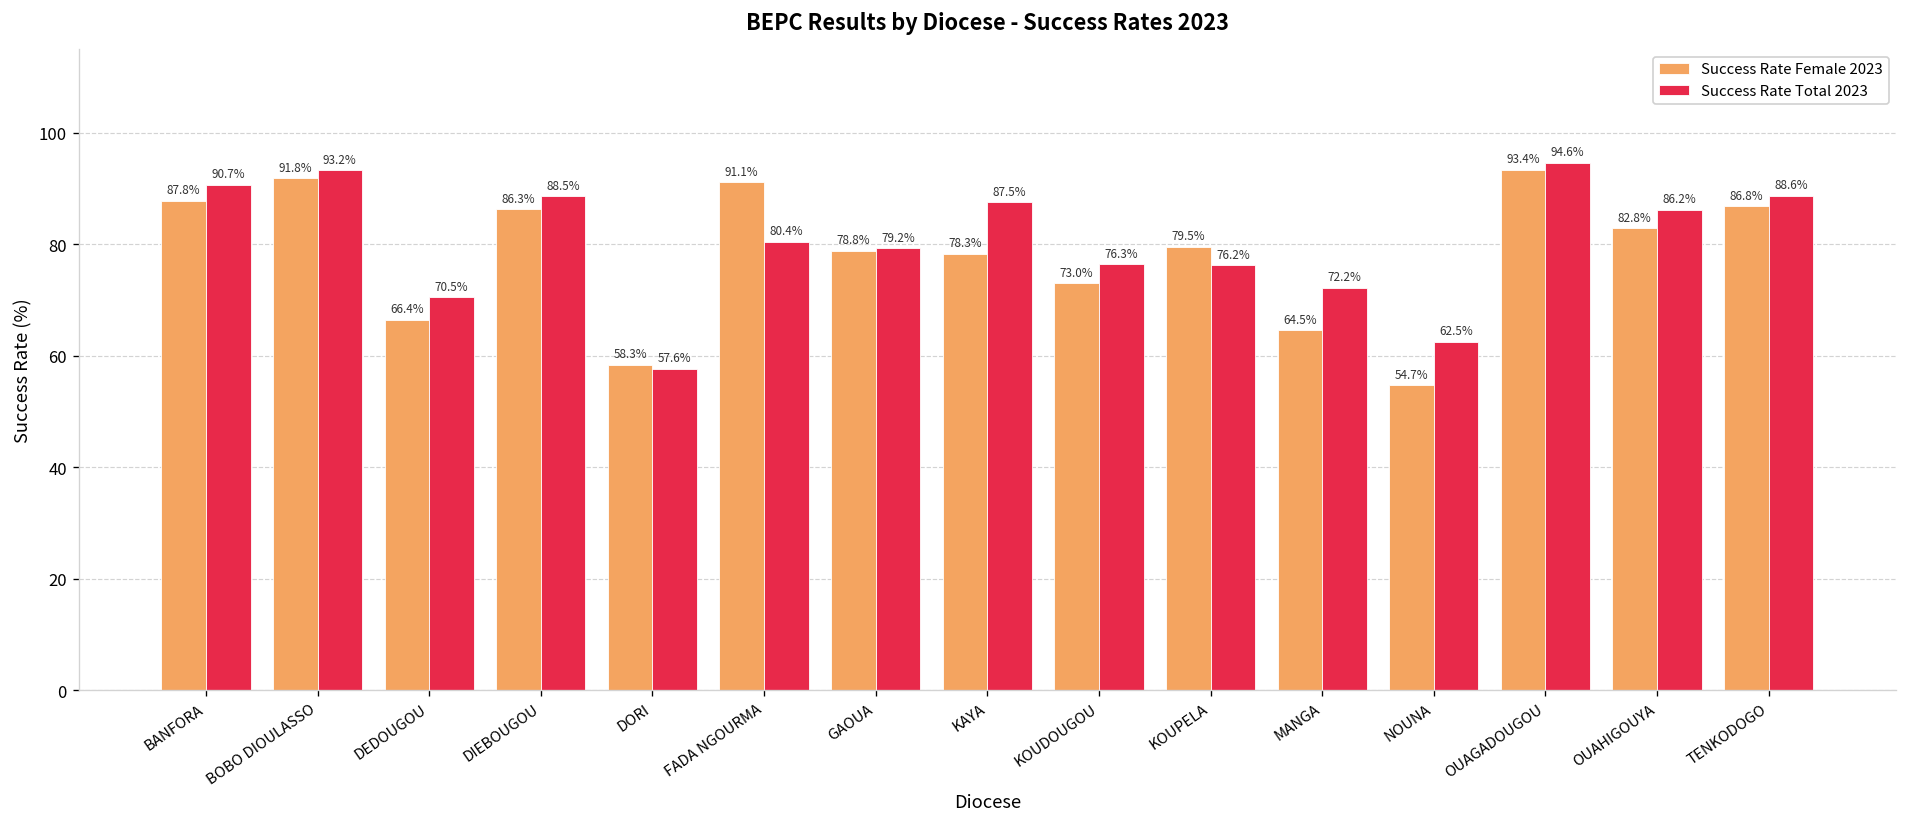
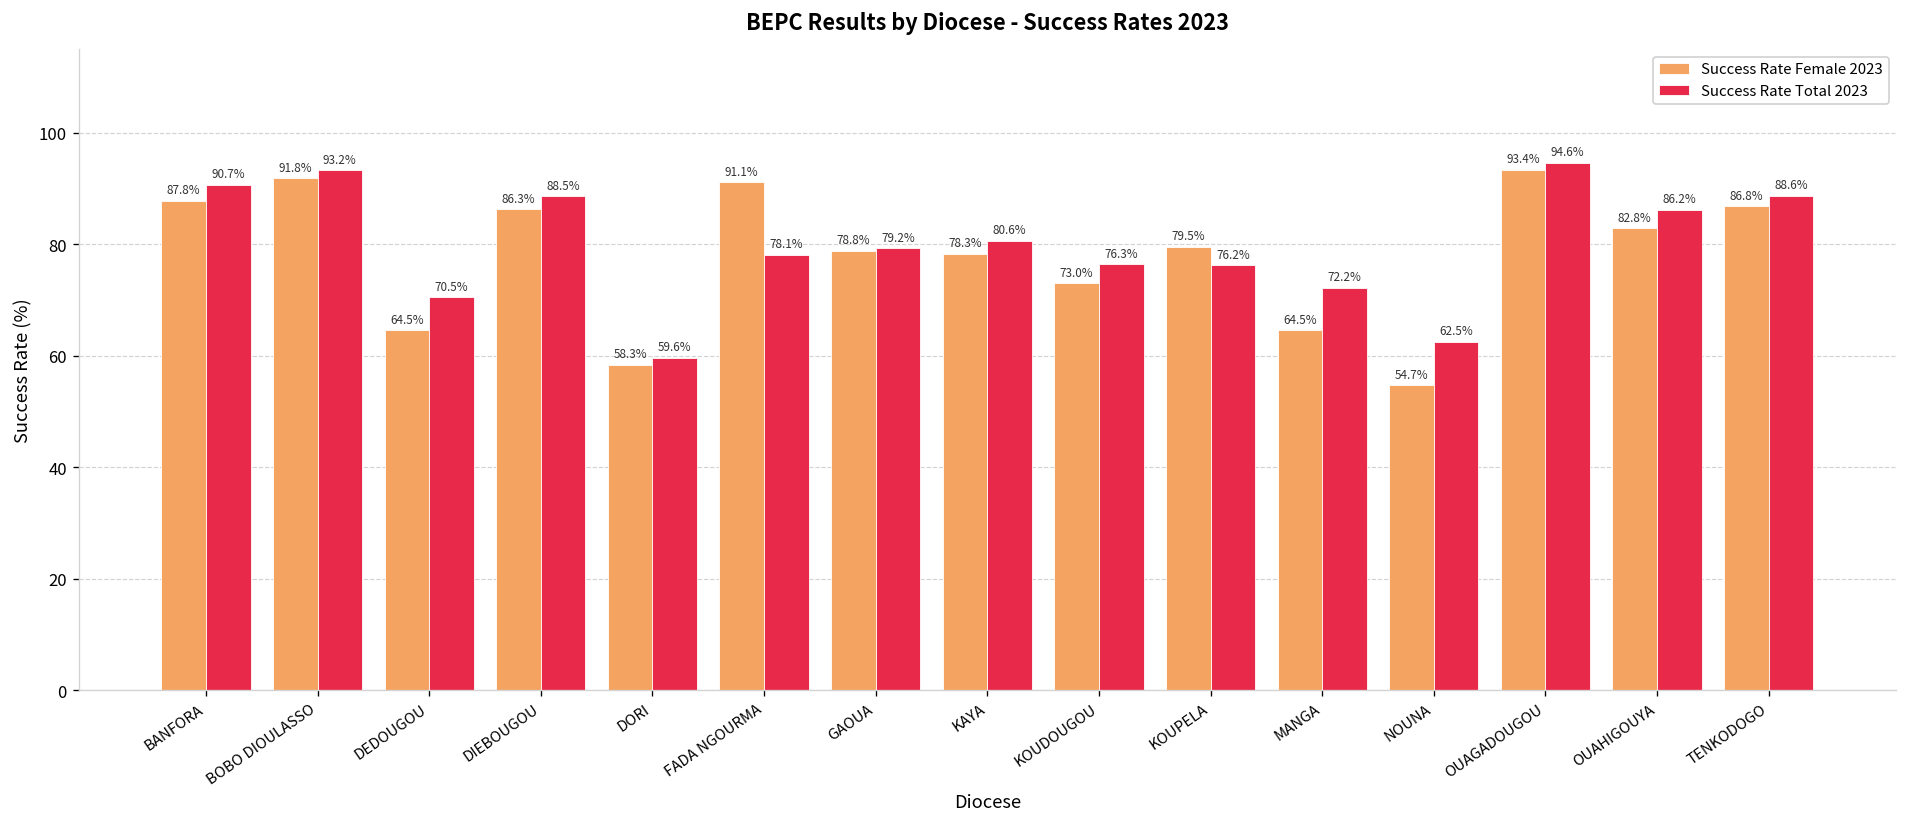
  {
    "Success Rate Female 2023": {
      "BANFORA": "87.8%",
      "BOBO DIOULASSO": "91.8%",
-     "DEDOUGOU": "66.4%",
+     "DEDOUGOU": "64.5%",
      "DIEBOUGOU": "86.3%",
      "DORI": "58.3%",
      "FADA NGOURMA": "91.1%",
      "GAOUA": "78.8%",
      "KAYA": "78.3%",
      "KOUDOUGOU": "73.0%",
      "KOUPELA": "79.5%",
      "MANGA": "64.5%",
      "NOUNA": "54.7%",
      "OUAGADOUGOU": "93.4%",
      "OUAHIGOUYA": "82.8%",
      "TENKODOGO": "86.8%"
    },
    "Success Rate Total 2023": {
      "BANFORA": "90.7%",
      "BOBO DIOULASSO": "93.2%",
      "DEDOUGOU": "70.5%",
      "DIEBOUGOU": "88.5%",
-     "DORI": "57.6%",
-     "FADA NGOURMA": "80.4%",
+     "DORI": "59.6%",
+     "FADA NGOURMA": "78.1%",
      "GAOUA": "79.2%",
-     "KAYA": "87.5%",
+     "KAYA": "80.6%",
      "KOUDOUGOU": "76.3%",
      "KOUPELA": "76.2%",
      "MANGA": "72.2%",
      "NOUNA": "62.5%",
      "OUAGADOUGOU": "94.6%",
      "OUAHIGOUYA": "86.2%",
      "TENKODOGO": "88.6%"
    }
  }
